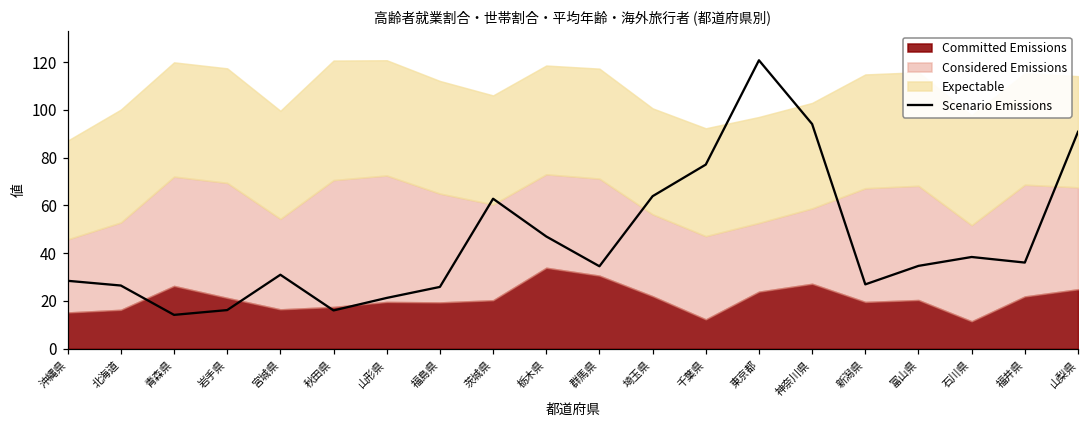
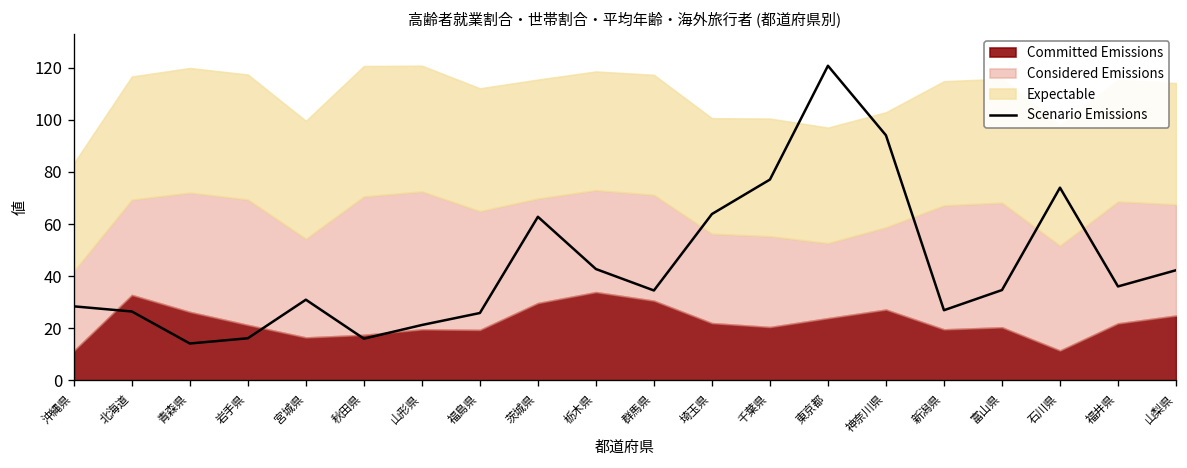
  {
    "Committed Emissions": {
-     "沖縄県": 15,
-     "北海道": 16,
+     "沖縄県": 11,
+     "北海道": 33,
      "青森県": 26,
      "岩手県": 21,
      "宮城県": 17,
      "秋田県": 18,
      "山形県": 20,
      "福島県": 19,
-     "茨城県": 20,
+     "茨城県": 30,
      "栃木県": 34,
      "群馬県": 31,
      "埼玉県": 22,
-     "千葉県": 12,
+     "千葉県": 21,
      "東京都": 24,
      "神奈川県": 27,
      "新潟県": 20,
      "富山県": 20,
      "石川県": 12,
      "福井県": 22,
      "山梨県": 25
    },
    "Scenario Emissions": {
      "沖縄県": 28,
      "北海道": 26,
      "青森県": 14,
      "岩手県": 16,
      "宮城県": 31,
      "秋田県": 16,
      "山形県": 21,
      "福島県": 26,
      "茨城県": 63,
-     "栃木県": 47,
+     "栃木県": 43,
      "群馬県": 35,
      "埼玉県": 64,
      "千葉県": 77,
      "東京都": 121,
      "神奈川県": 94,
      "新潟県": 27,
      "富山県": 35,
-     "石川県": 38,
+     "石川県": 74,
      "福井県": 36,
-     "山梨県": 91
+     "山梨県": 42
    }
  }
